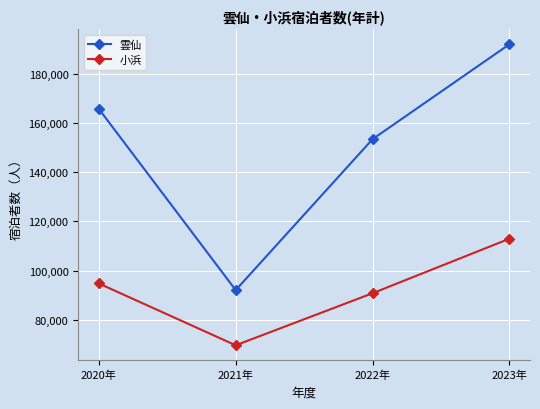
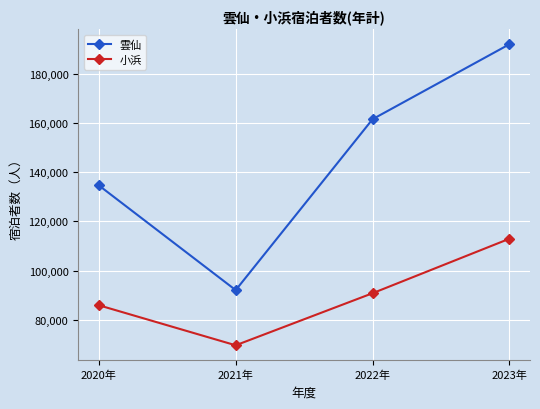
  {
    "雲仙": {
-     "2020年": "166,000",
+     "2020年": "135,000",
      "2021年": "92,000",
-     "2022年": "153,000",
+     "2022年": "162,000",
      "2023年": "192,000"
    },
    "小浜": {
-     "2020年": "95,000",
+     "2020年": "86,000",
      "2021年": "70,000",
      "2022年": "91,000",
      "2023年": "113,000"
    }
  }
